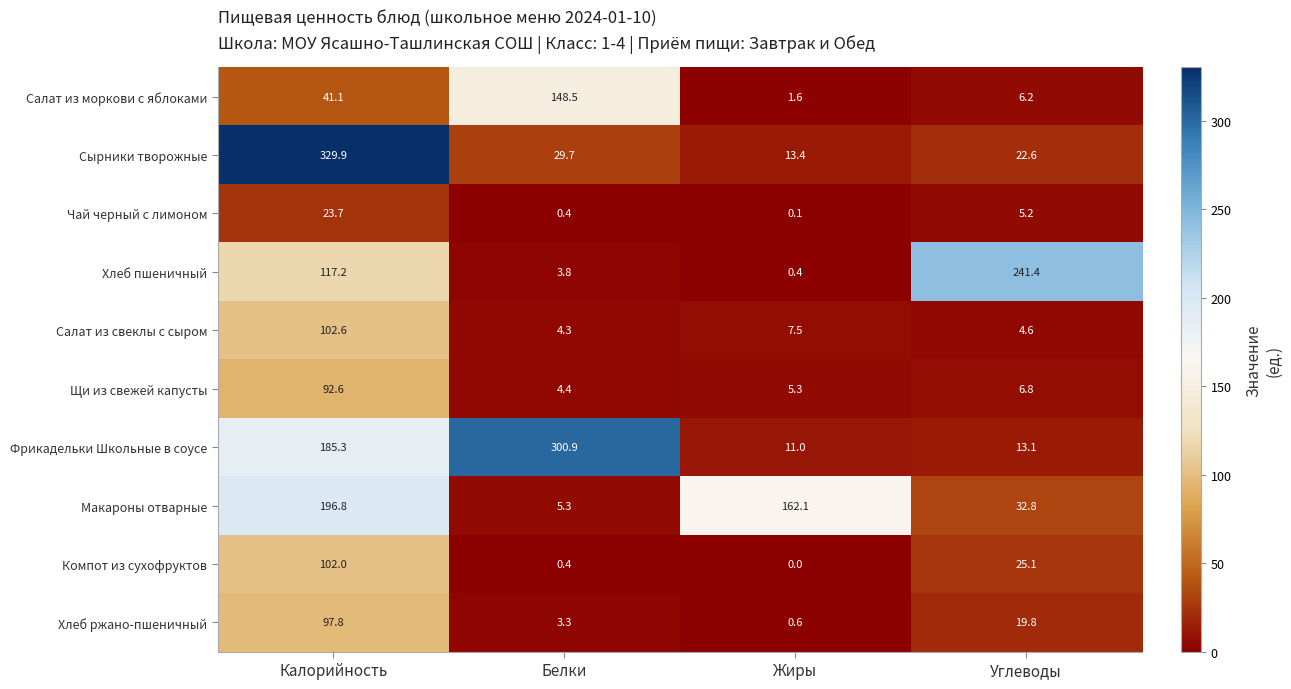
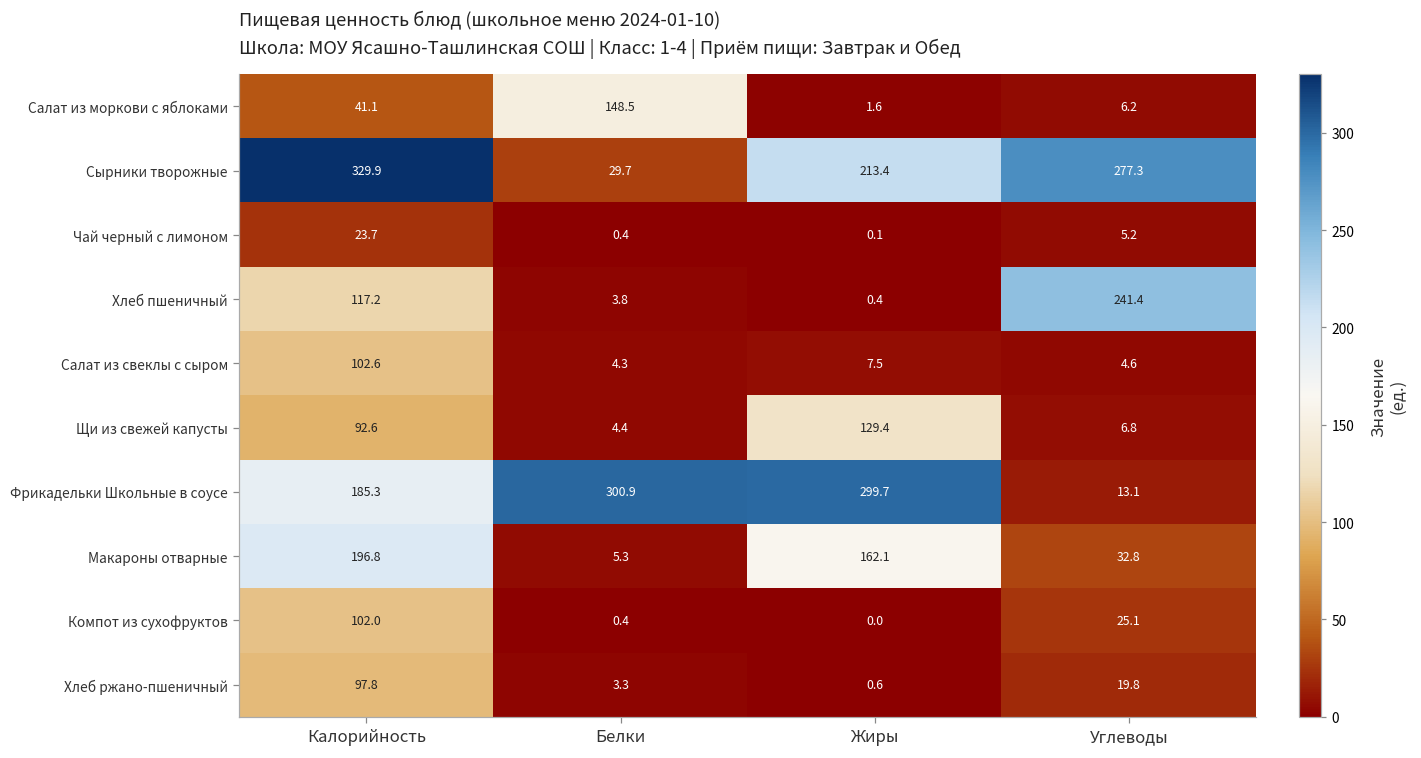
  {
    "Салат из моркови с яблоками": {
      "Калорийность": 41.1,
      "Белки": 148.5,
      "Жиры": 1.6,
      "Углеводы": 6.2
    },
    "Сырники творожные": {
      "Калорийность": 329.9,
      "Белки": 29.7,
-     "Жиры": 13.4,
-     "Углеводы": 22.6
+     "Жиры": 213.4,
+     "Углеводы": 277.3
    },
    "Чай черный с лимоном": {
      "Калорийность": 23.7,
      "Белки": 0.4,
      "Жиры": 0.1,
      "Углеводы": 5.2
    },
    "Хлеб пшеничный": {
      "Калорийность": 117.2,
      "Белки": 3.8,
      "Жиры": 0.4,
      "Углеводы": 241.4
    },
    "Салат из свеклы с сыром": {
      "Калорийность": 102.6,
      "Белки": 4.3,
      "Жиры": 7.5,
      "Углеводы": 4.6
    },
    "Щи из свежей капусты": {
      "Калорийность": 92.6,
      "Белки": 4.4,
-     "Жиры": 5.3,
+     "Жиры": 129.4,
      "Углеводы": 6.8
    },
    "Фрикадельки Школьные в соусе": {
      "Калорийность": 185.3,
      "Белки": 300.9,
-     "Жиры": 11.0,
+     "Жиры": 299.7,
      "Углеводы": 13.1
    },
    "Макароны отварные": {
      "Калорийность": 196.8,
      "Белки": 5.3,
      "Жиры": 162.1,
      "Углеводы": 32.8
    },
    "Компот из сухофруктов": {
      "Калорийность": 102.0,
      "Белки": 0.4,
      "Жиры": 0.0,
      "Углеводы": 25.1
    },
    "Хлеб ржано-пшеничный": {
      "Калорийность": 97.8,
      "Белки": 3.3,
      "Жиры": 0.6,
      "Углеводы": 19.8
    }
  }
